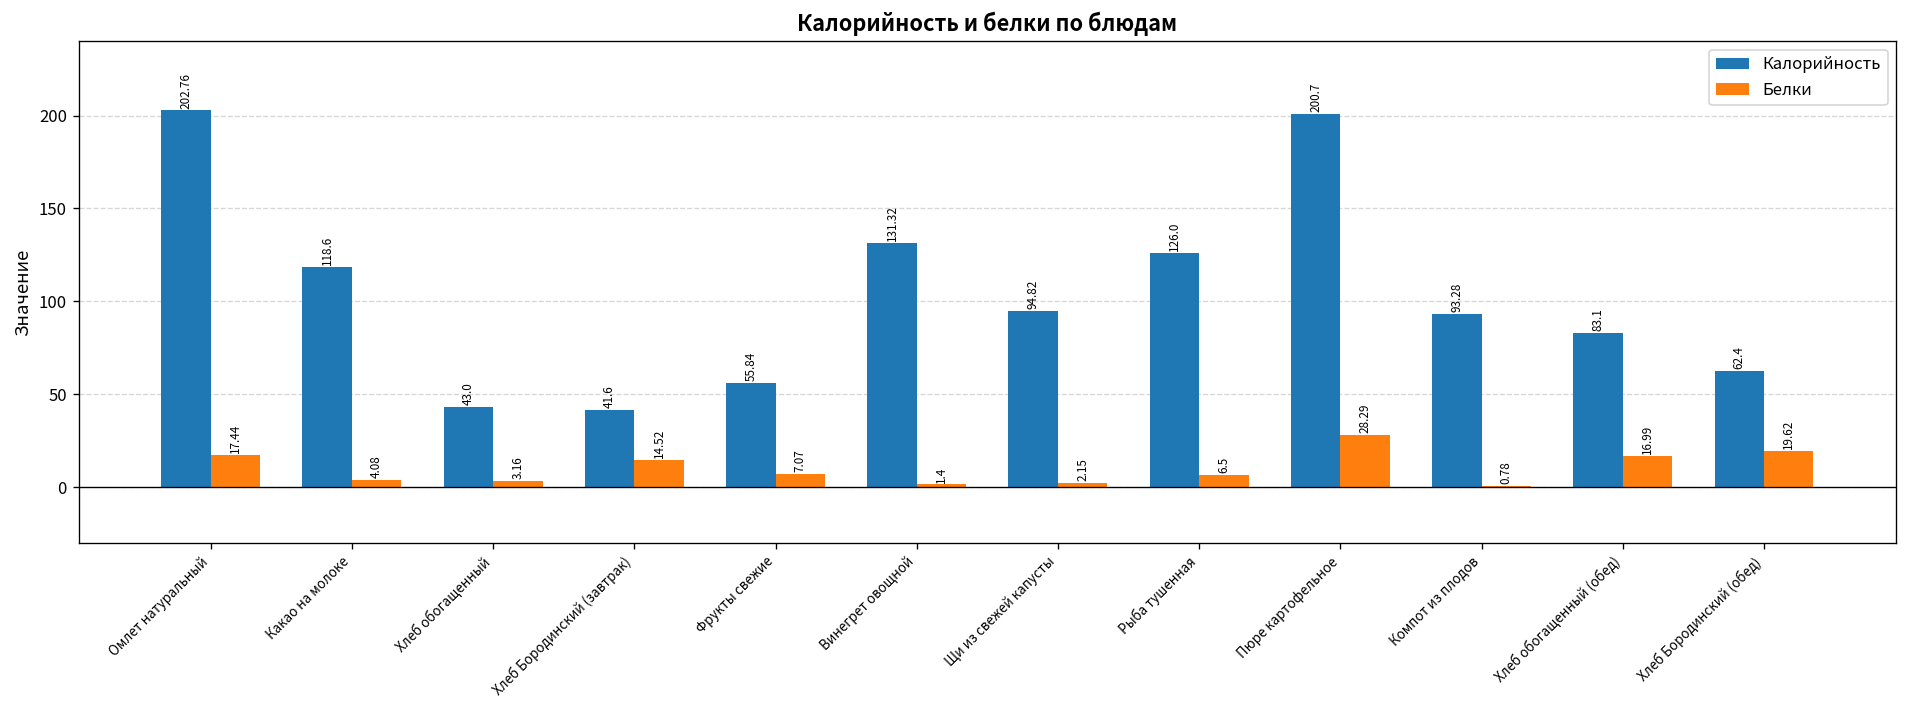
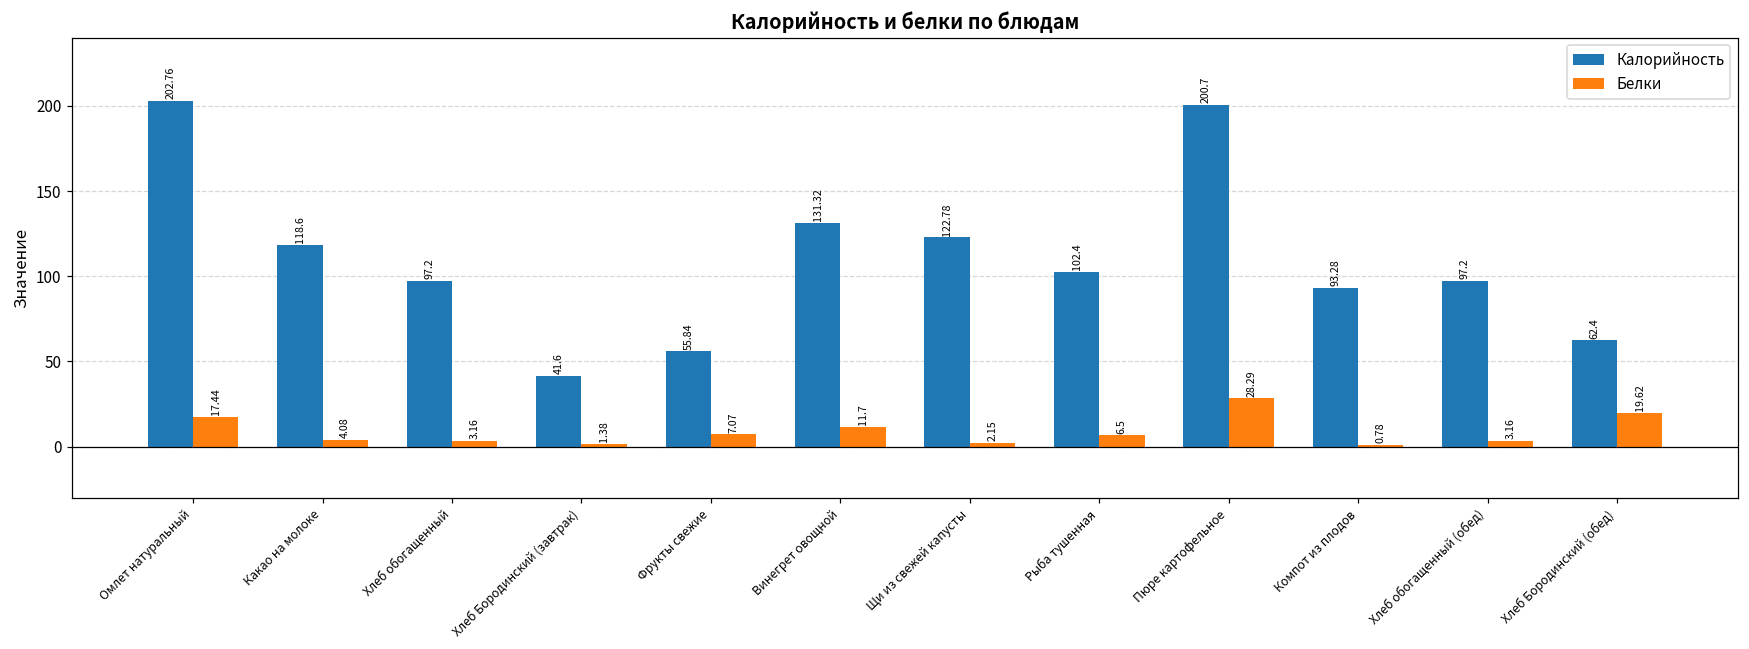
  {
    "Калорийность": {
      "Омлет натуральный": 202.76,
      "Какао на молоке": 118.6,
-     "Хлеб обогащенный": 43.0,
+     "Хлеб обогащенный": 97.2,
      "Хлеб Бородинский (завтрак)": 41.6,
      "Фрукты свежие": 55.84,
      "Винегрет овощной": 131.32,
-     "Щи из свежей капусты": 94.82,
-     "Рыба тушенная": 126.0,
+     "Щи из свежей капусты": 122.78,
+     "Рыба тушенная": 102.4,
      "Пюре картофельное": 200.7,
      "Компот из плодов": 93.28,
-     "Хлеб обогащенный (обед)": 83.1,
+     "Хлеб обогащенный (обед)": 97.2,
      "Хлеб Бородинский (обед)": 62.4
    },
    "Белки": {
      "Омлет натуральный": 17.44,
      "Какао на молоке": 4.08,
      "Хлеб обогащенный": 3.16,
-     "Хлеб Бородинский (завтрак)": 14.52,
+     "Хлеб Бородинский (завтрак)": 1.38,
      "Фрукты свежие": 7.07,
-     "Винегрет овощной": 1.4,
+     "Винегрет овощной": 11.7,
      "Щи из свежей капусты": 2.15,
      "Рыба тушенная": 6.5,
      "Пюре картофельное": 28.29,
      "Компот из плодов": 0.78,
-     "Хлеб обогащенный (обед)": 16.99,
+     "Хлеб обогащенный (обед)": 3.16,
      "Хлеб Бородинский (обед)": 19.62
    }
  }
